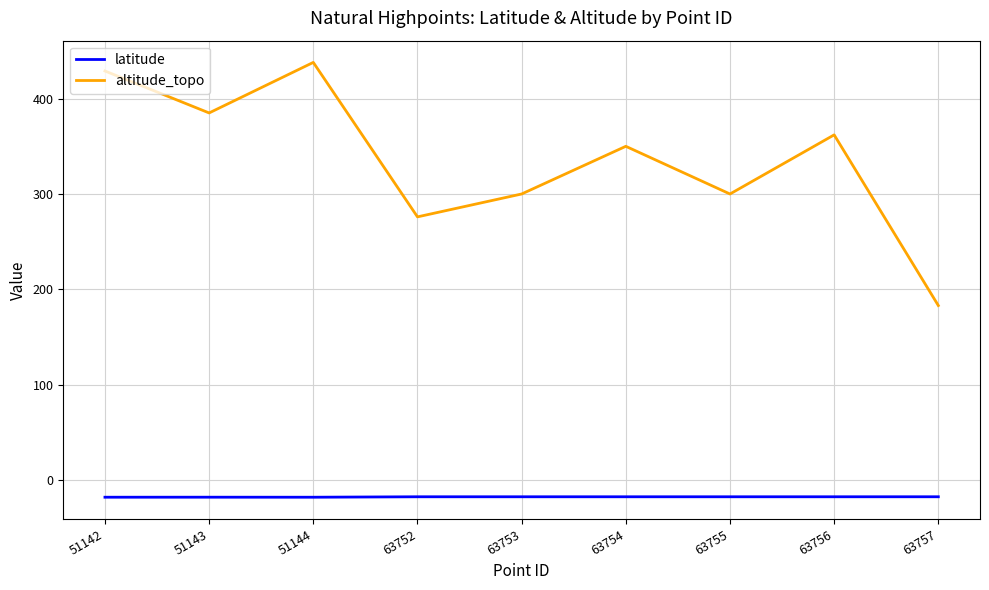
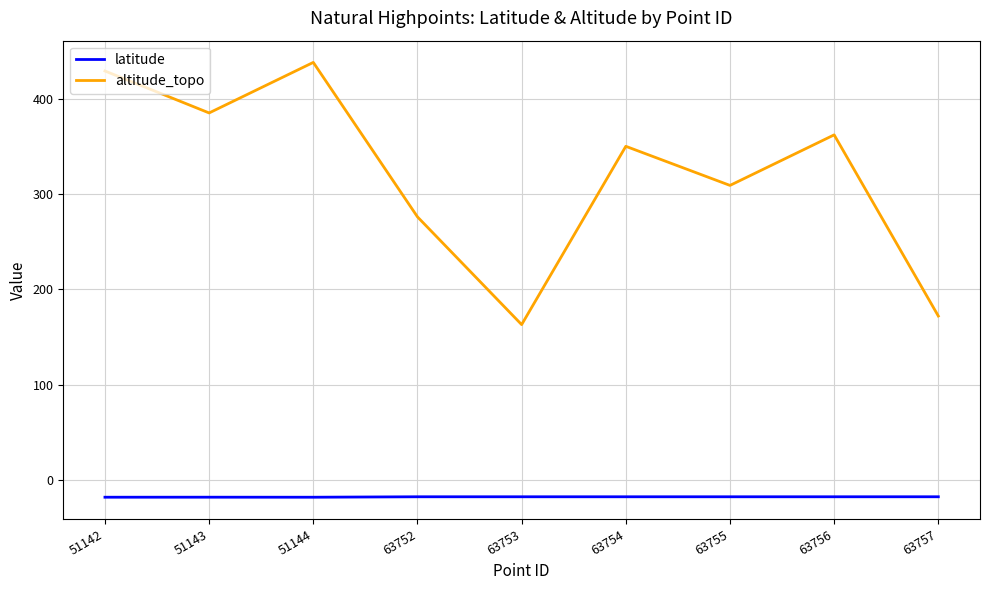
  {
    "latitude": {
      "51142": -20,
      "51143": -20,
      "51144": -20,
      "63752": -20,
      "63753": -20,
      "63754": -20,
      "63755": -20,
      "63756": -20,
      "63757": -20
    },
    "altitude_topo": {
      "51143": 390,
      "51144": 440,
      "63752": 280,
-     "63753": 300,
+     "63753": 160,
      "63754": 350,
-     "63755": 300,
+     "63755": 310,
      "63756": 360,
-     "63757": 180
+     "63757": 170
    }
  }
